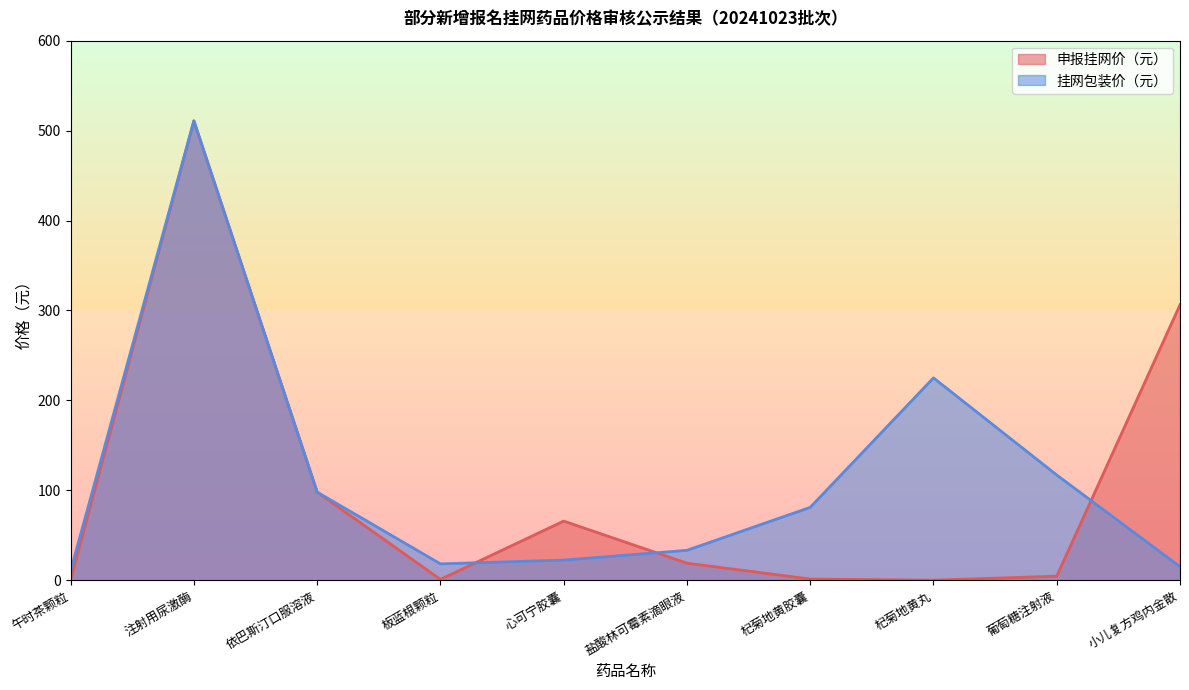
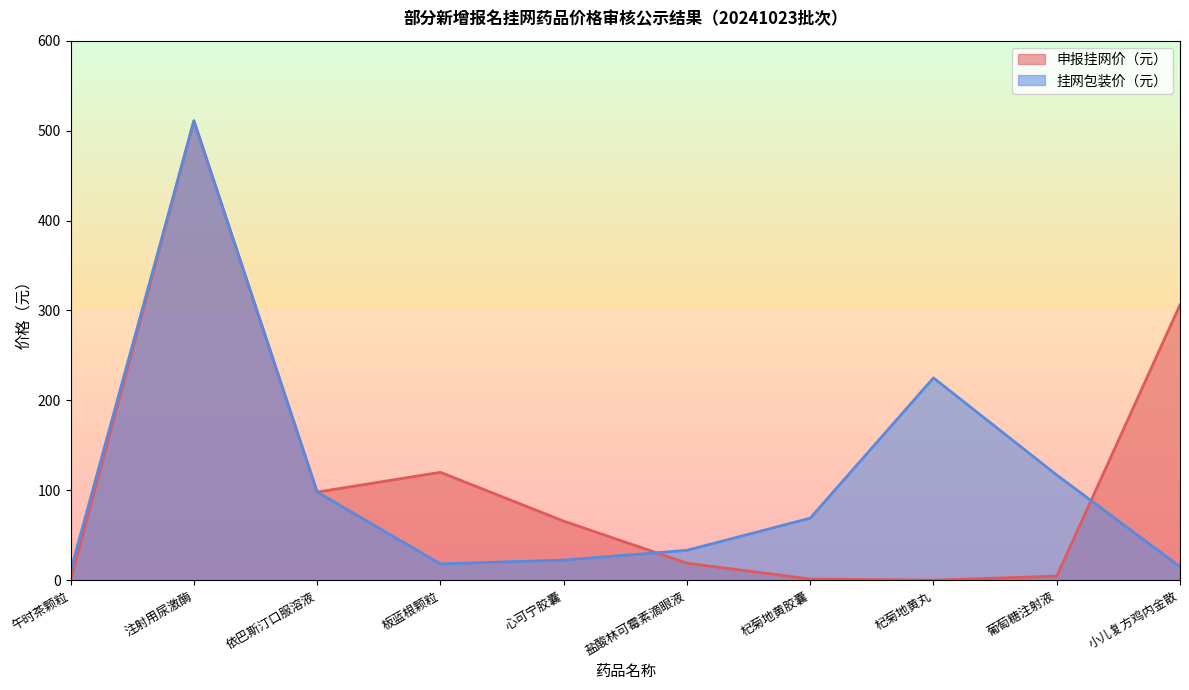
  {
    "申报挂网价（元）": {
      "午时茶颗粒": 0,
-     "板蓝根颗粒": 0,
+     "板蓝根颗粒": 120,
      "心可宁胶囊": 70,
      "盐酸林可霉素滴眼液": 20,
      "杞菊地黄胶囊": 0,
      "杞菊地黄丸": 0,
      "葡萄糖注射液": 0,
      "小儿复方鸡内金散": 310
    },
    "挂网包装价（元）": {
      "午时茶颗粒": 10,
      "板蓝根颗粒": 20,
      "心可宁胶囊": 20,
      "盐酸林可霉素滴眼液": 30,
-     "杞菊地黄胶囊": 80,
+     "杞菊地黄胶囊": 70,
      "杞菊地黄丸": 230,
      "葡萄糖注射液": 120,
      "小儿复方鸡内金散": 20
    }
  }
